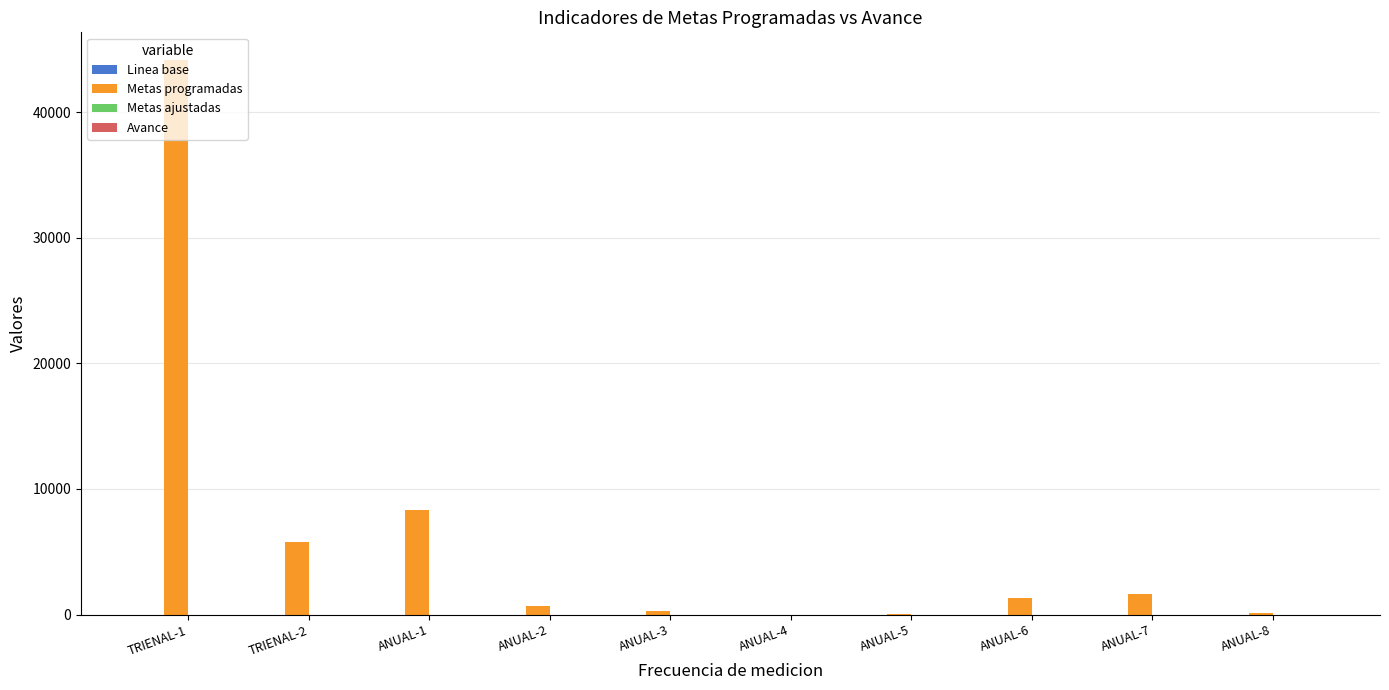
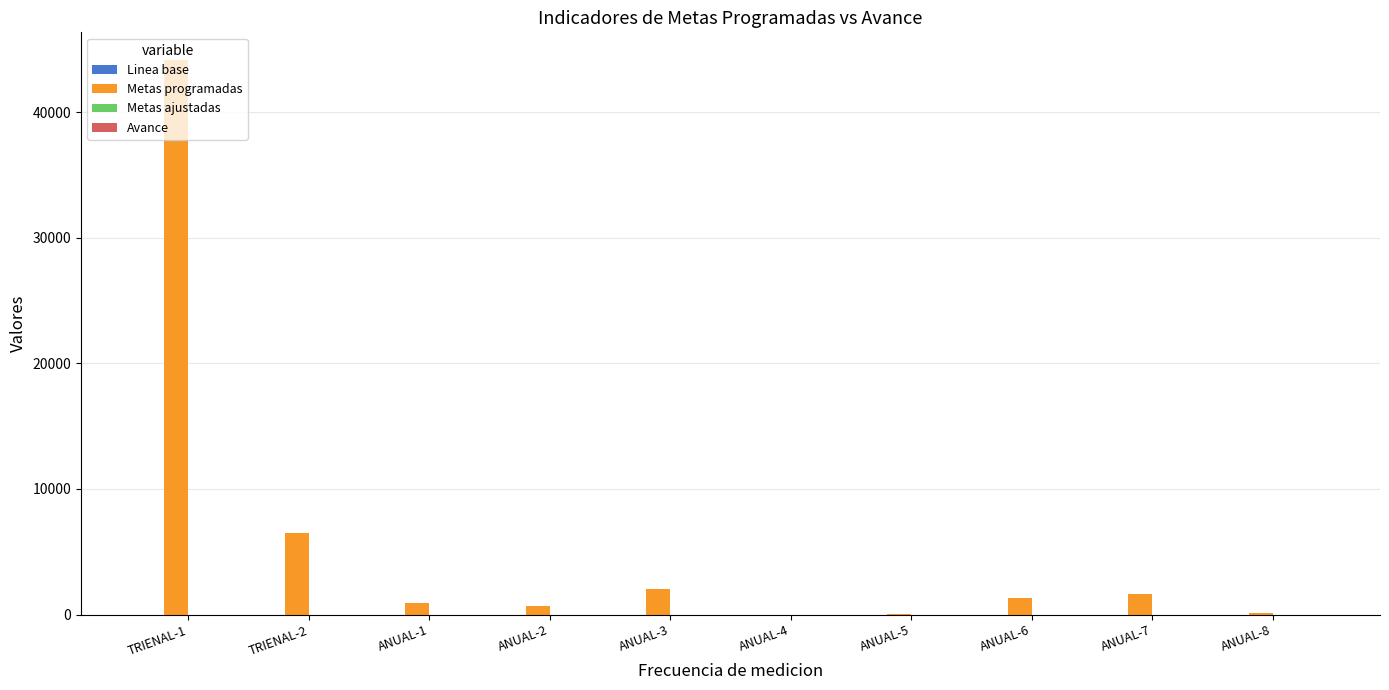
  {
    "Metas programadas": {
-     "TRIENAL-2": 5700,
-     "ANUAL-1": 8300,
+     "TRIENAL-2": 6500,
+     "ANUAL-1": 900,
      "ANUAL-2": 700,
-     "ANUAL-3": 300,
+     "ANUAL-3": 2000,
      "ANUAL-6": 1300,
      "ANUAL-7": 1700
    },
    "Metas ajustadas": {
      "TRIENAL-1": 0,
      "TRIENAL-2": 0,
      "ANUAL-1": 0,
      "ANUAL-2": 0,
      "ANUAL-3": 0,
      "ANUAL-4": 0,
      "ANUAL-5": 0,
      "ANUAL-6": 0,
      "ANUAL-7": 0,
      "ANUAL-8": 0
    }
  }
